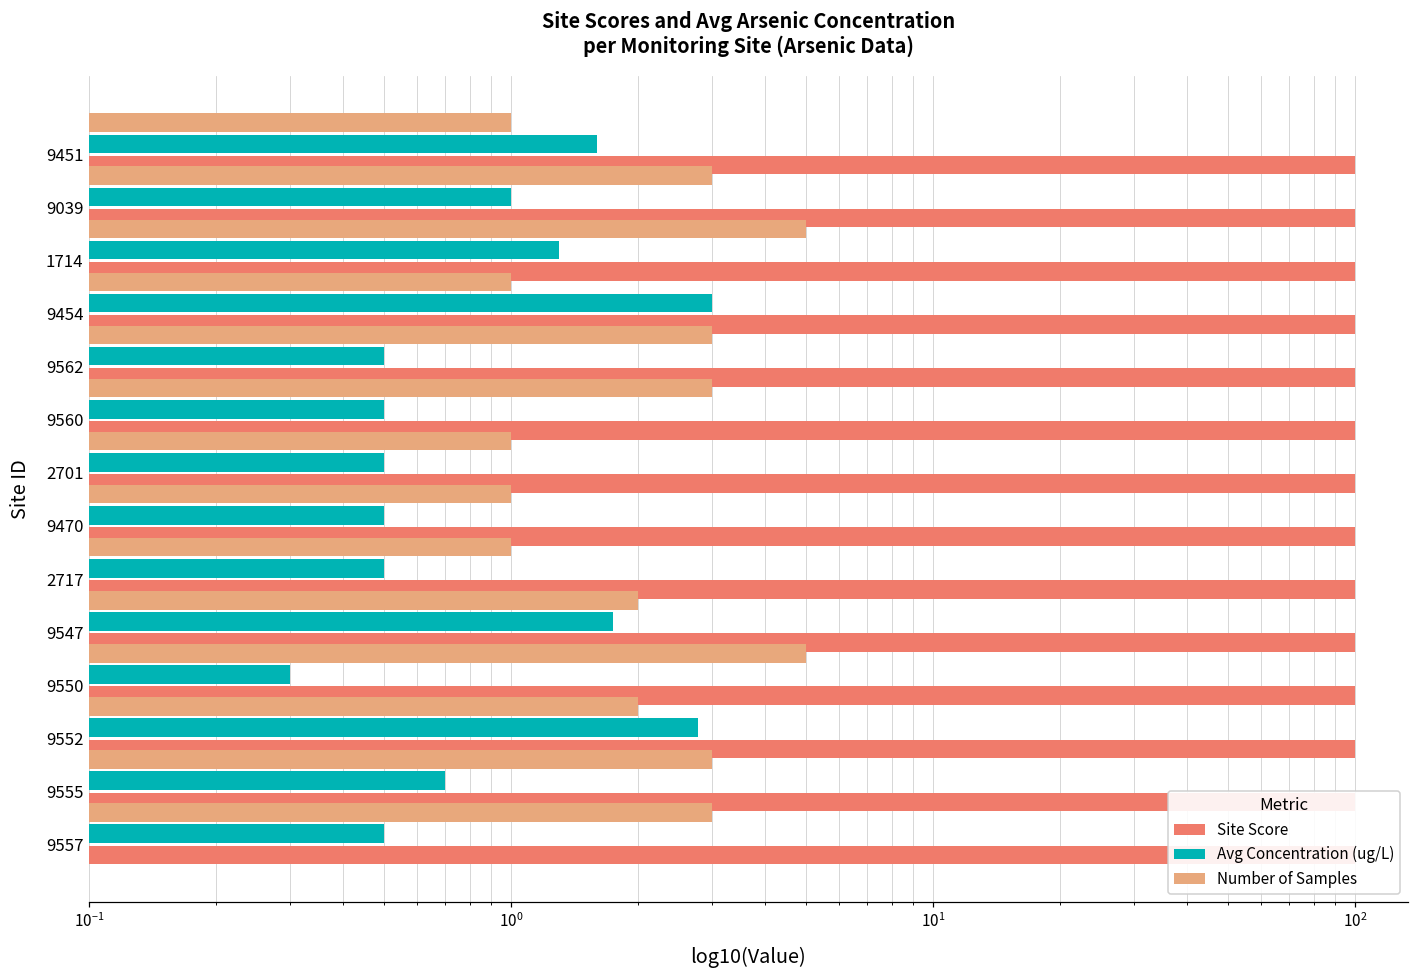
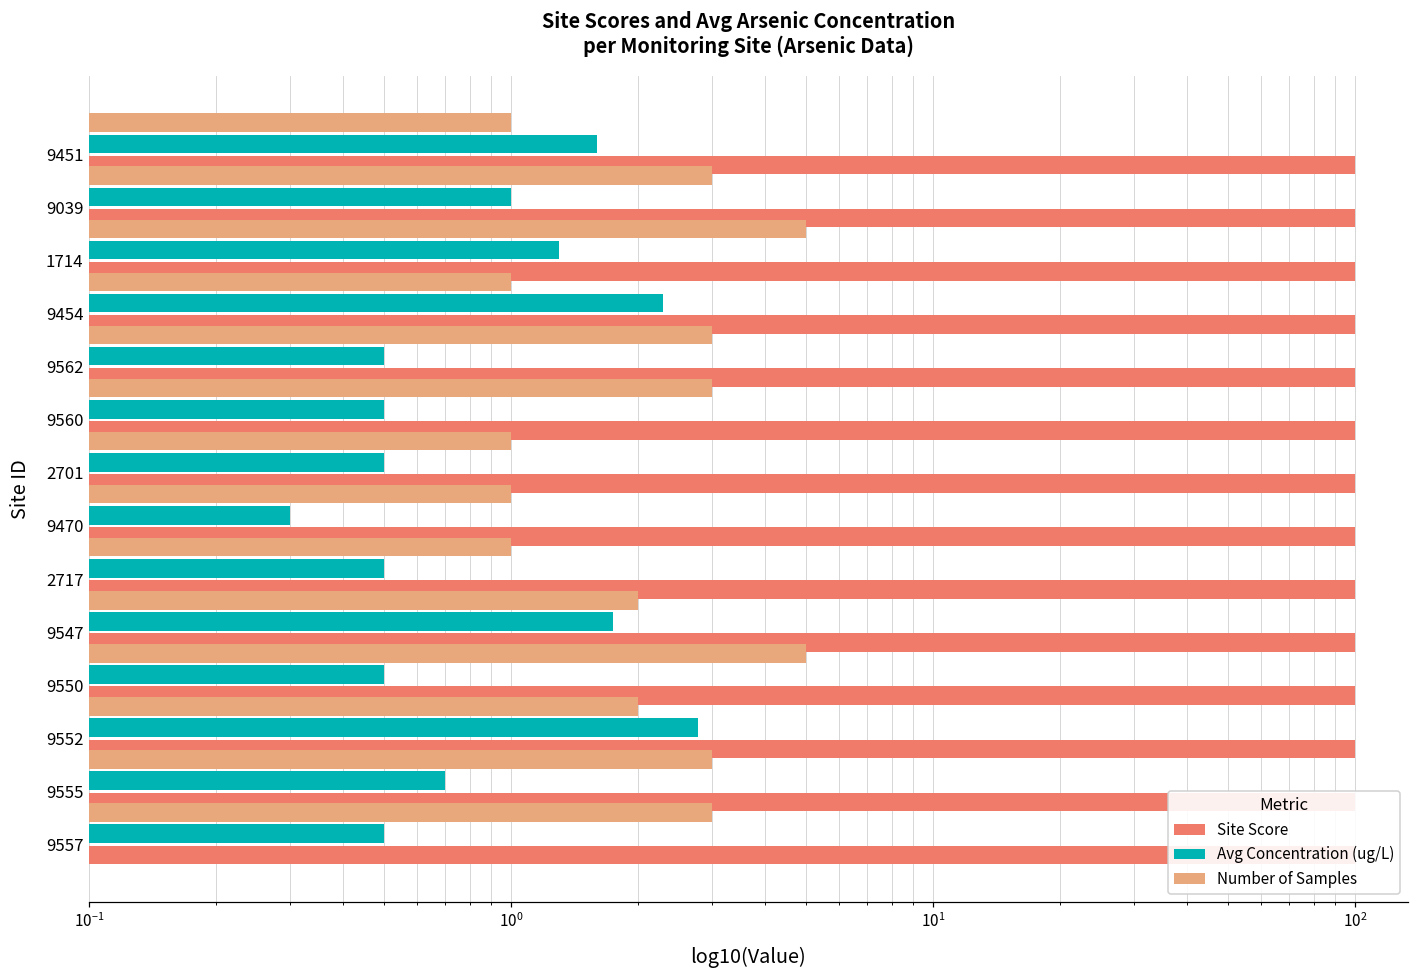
  {
    "Avg Concentration (ug/L)": {
      "9451": 1.6,
      "9039": 1.0,
      "1714": 1.3,
-     "9454": 3.0,
+     "9454": 2.3,
      "9562": 0.5,
      "9560": 0.5,
      "2701": 0.5,
-     "9470": 0.5,
+     "9470": 0.3,
      "2717": 0.5,
      "9547": 1.8,
-     "9550": 0.3,
+     "9550": 0.5,
      "9552": 2.8,
      "9555": 0.7,
      "9557": 0.5
    }
  }
